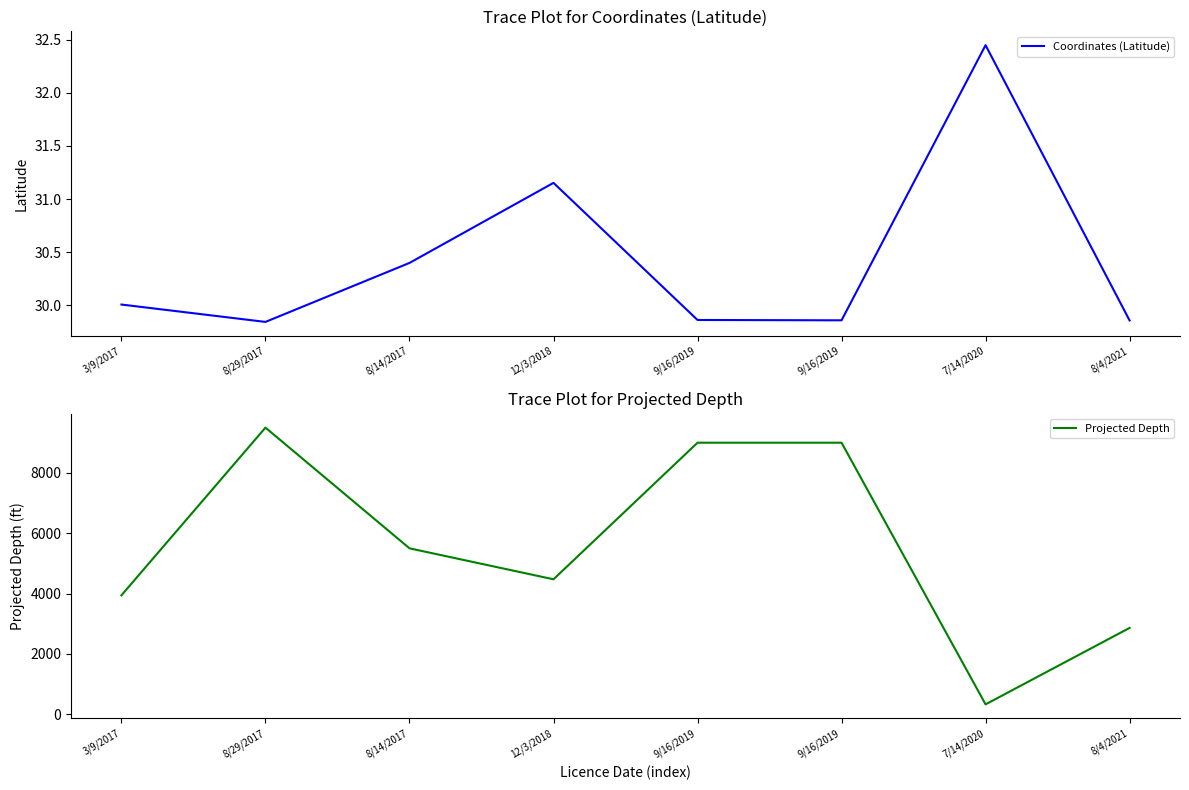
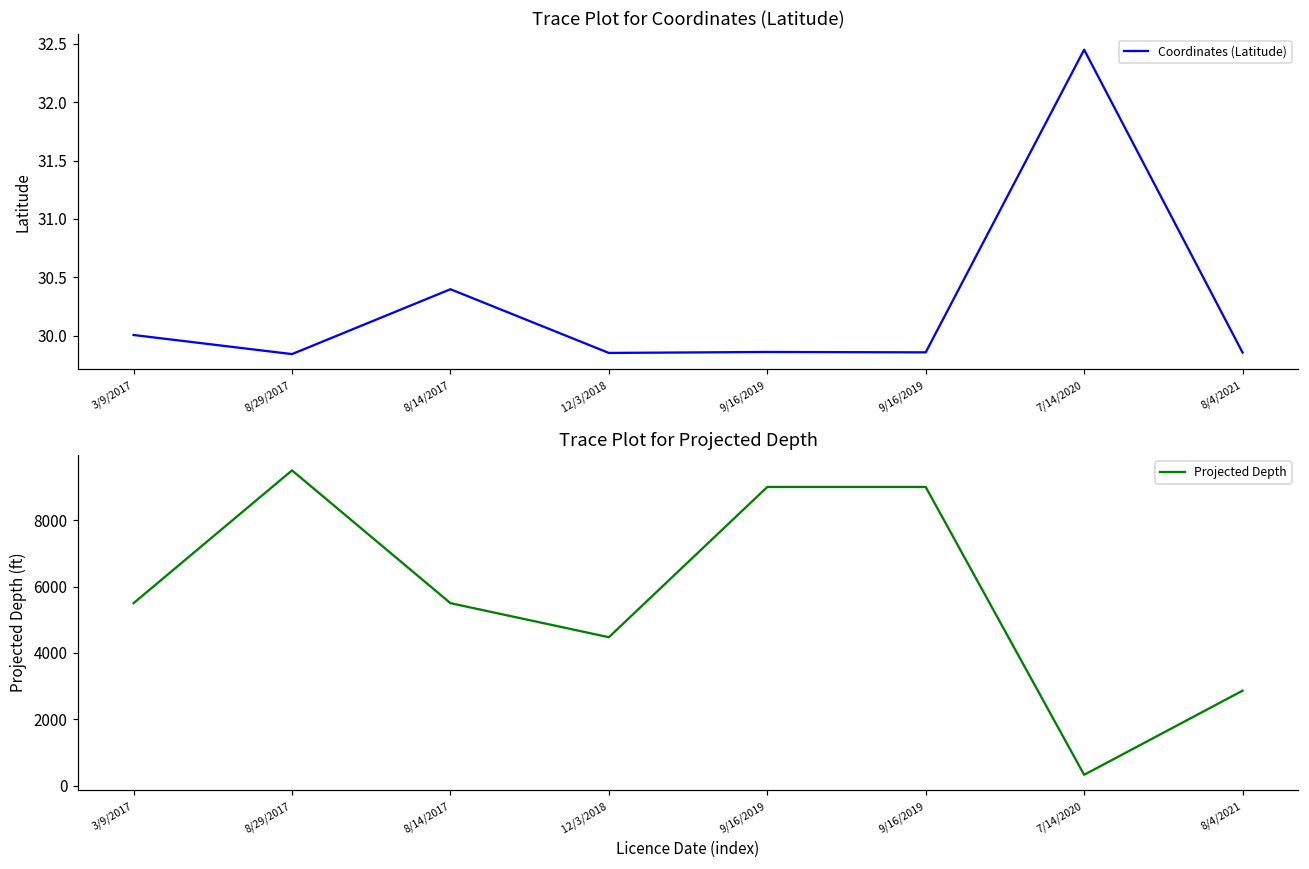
  {
    "Trace Plot for Coordinates (Latitude)": {
      "3/9/2017": 30.01,
      "8/29/2017": 29.84,
      "8/14/2017": 30.40,
-     "12/3/2018": 31.15,
+     "12/3/2018": 29.85,
      "7/14/2020": 32.45,
      "8/4/2021": 29.86
    },
    "Trace Plot for Projected Depth": {
-     "3/9/2017": 3900,
+     "3/9/2017": 5500,
      "8/29/2017": 9500,
      "8/14/2017": 5500,
      "12/3/2018": 4500,
      "7/14/2020": 300,
      "8/4/2021": 2900
    }
  }
